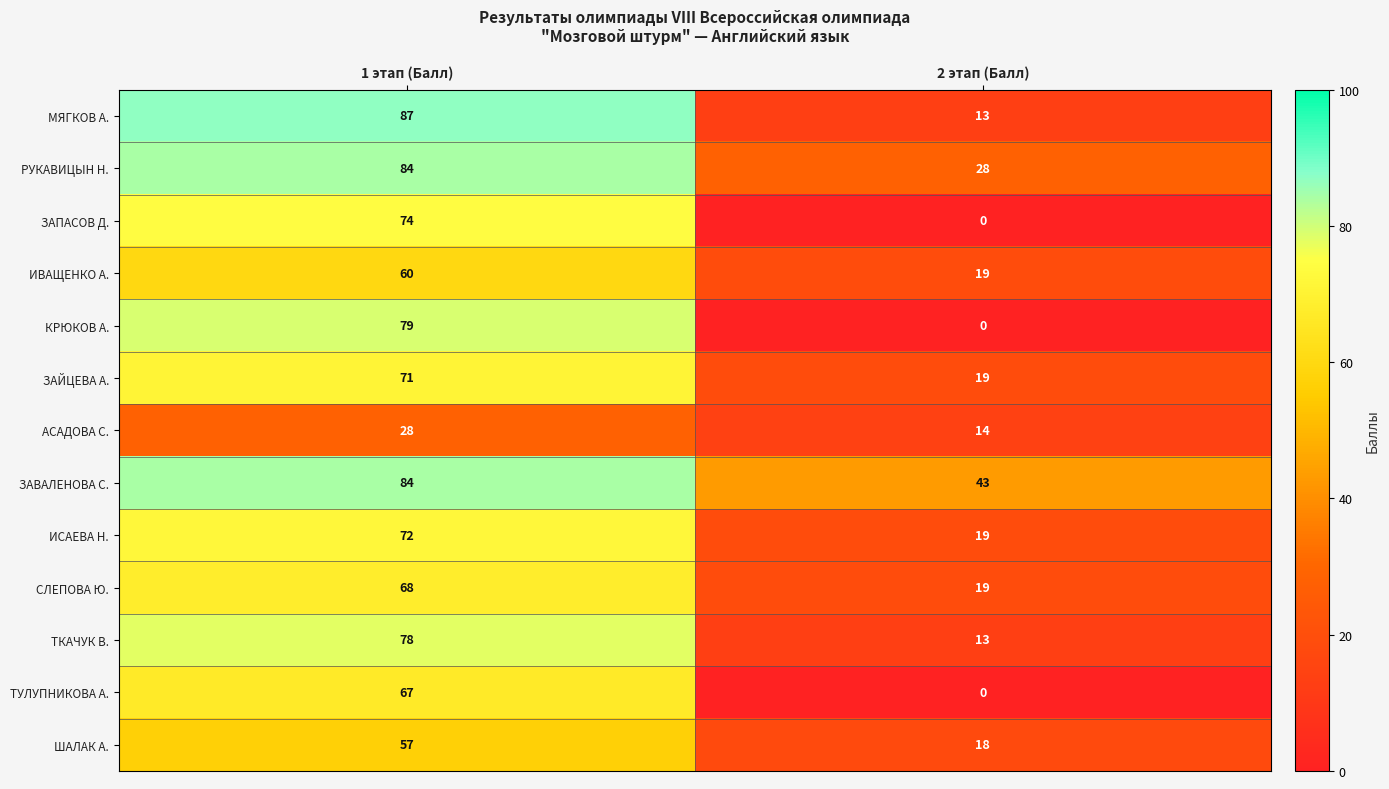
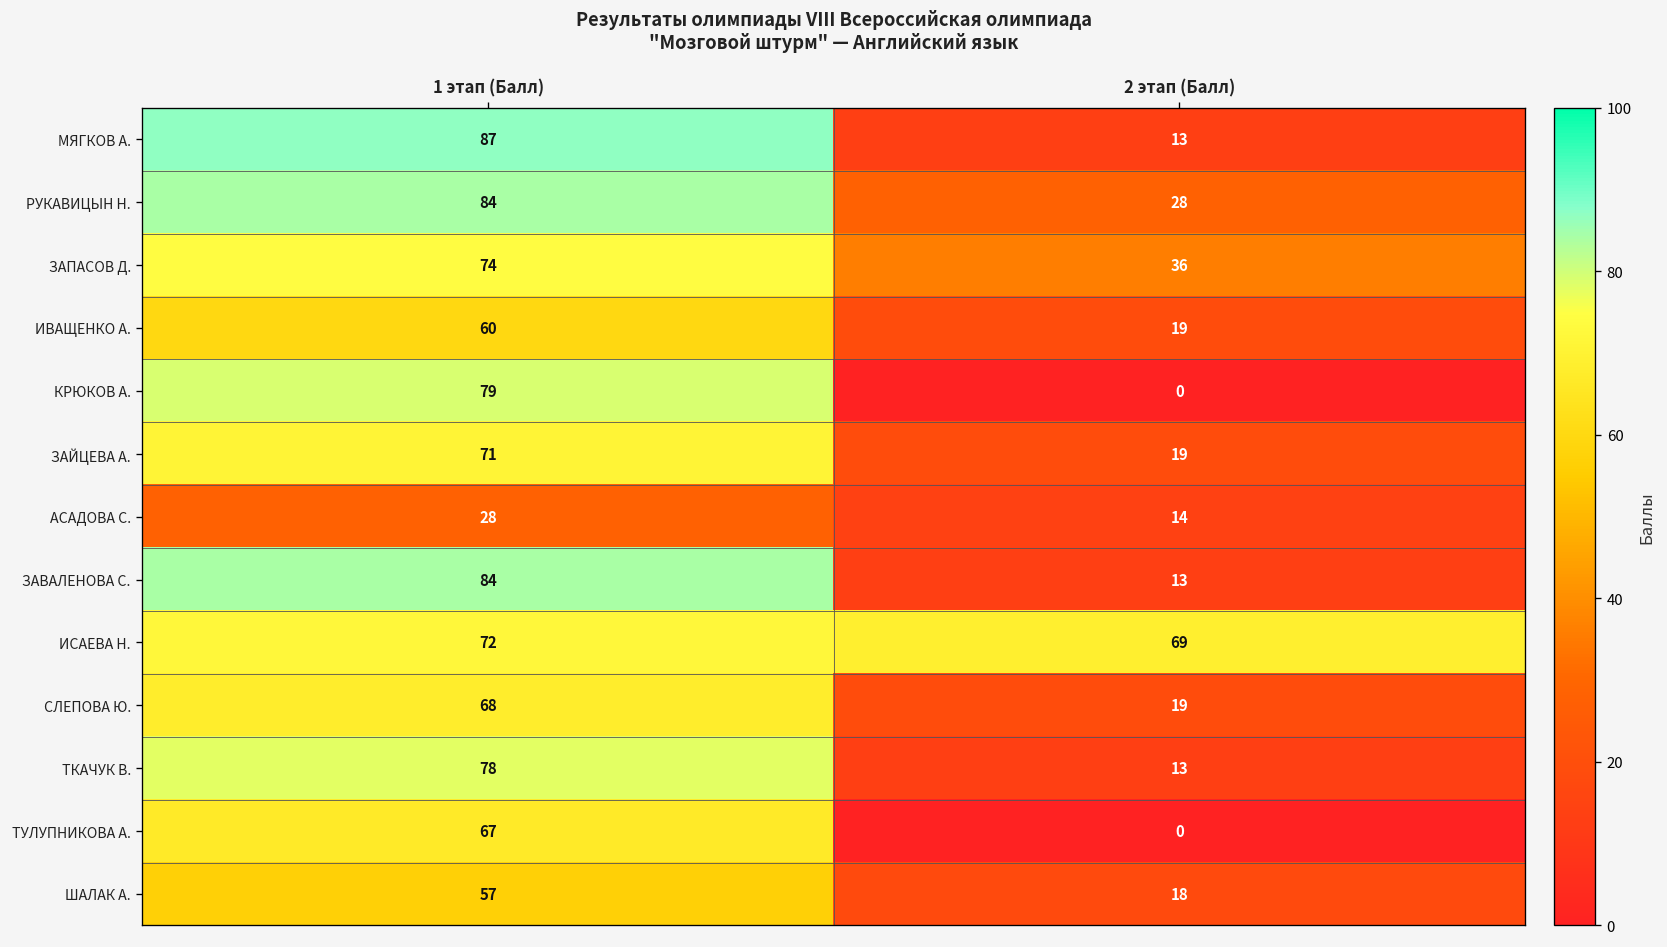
  {
    "МЯГКОВ А.": {
      "1 этап (Балл)": 87,
      "2 этап (Балл)": 13
    },
    "РУКАВИЦЫН Н.": {
      "1 этап (Балл)": 84,
      "2 этап (Балл)": 28
    },
    "ЗАПАСОВ Д.": {
      "1 этап (Балл)": 74,
-     "2 этап (Балл)": 0
+     "2 этап (Балл)": 36
    },
    "ИВАЩЕНКО А.": {
      "1 этап (Балл)": 60,
      "2 этап (Балл)": 19
    },
    "КРЮКОВ А.": {
      "1 этап (Балл)": 79,
      "2 этап (Балл)": 0
    },
    "ЗАЙЦЕВА А.": {
      "1 этап (Балл)": 71,
      "2 этап (Балл)": 19
    },
    "АСАДОВА С.": {
      "1 этап (Балл)": 28,
      "2 этап (Балл)": 14
    },
    "ЗАВАЛЕНОВА С.": {
      "1 этап (Балл)": 84,
-     "2 этап (Балл)": 43
+     "2 этап (Балл)": 13
    },
    "ИСАЕВА Н.": {
      "1 этап (Балл)": 72,
-     "2 этап (Балл)": 19
+     "2 этап (Балл)": 69
    },
    "СЛЕПОВА Ю.": {
      "1 этап (Балл)": 68,
      "2 этап (Балл)": 19
    },
    "ТКАЧУК В.": {
      "1 этап (Балл)": 78,
      "2 этап (Балл)": 13
    },
    "ТУЛУПНИКОВА А.": {
      "1 этап (Балл)": 67,
      "2 этап (Балл)": 0
    },
    "ШАЛАК А.": {
      "1 этап (Балл)": 57,
      "2 этап (Балл)": 18
    }
  }
